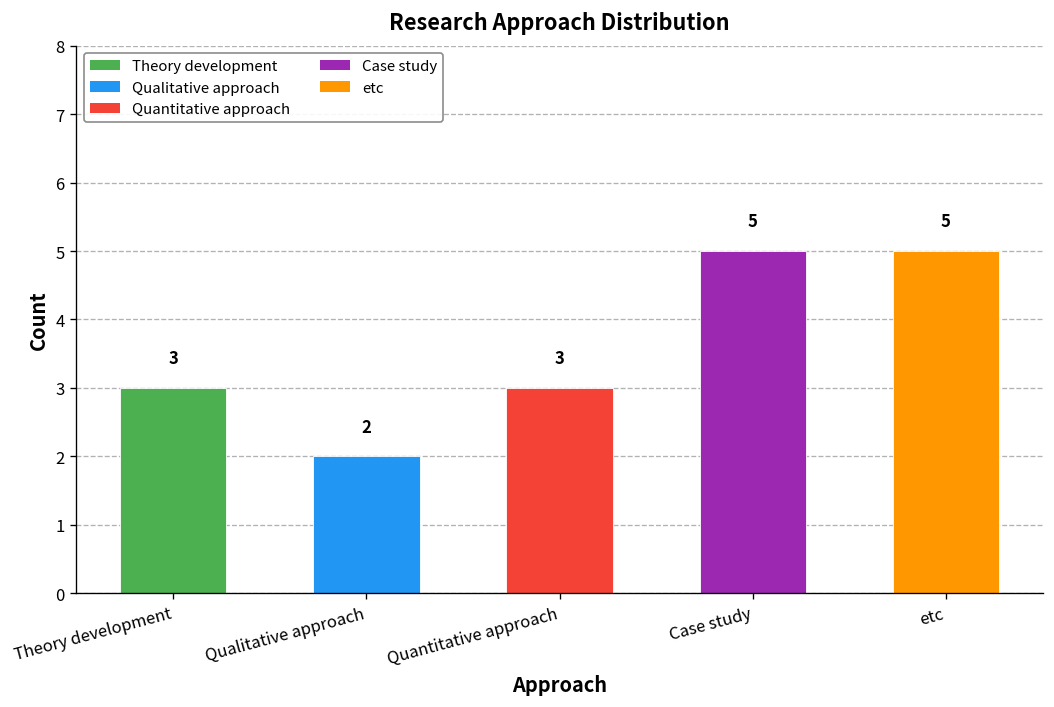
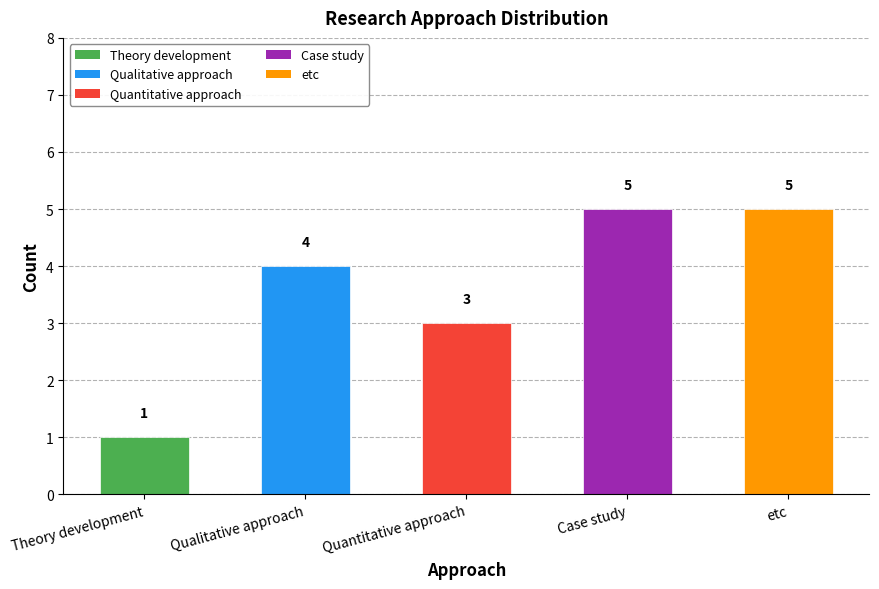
  {
-   "Theory development": 3,
-   "Qualitative approach": 2,
+   "Theory development": 1,
+   "Qualitative approach": 4,
    "Quantitative approach": 3,
    "Case study": 5,
    "etc": 5
  }
